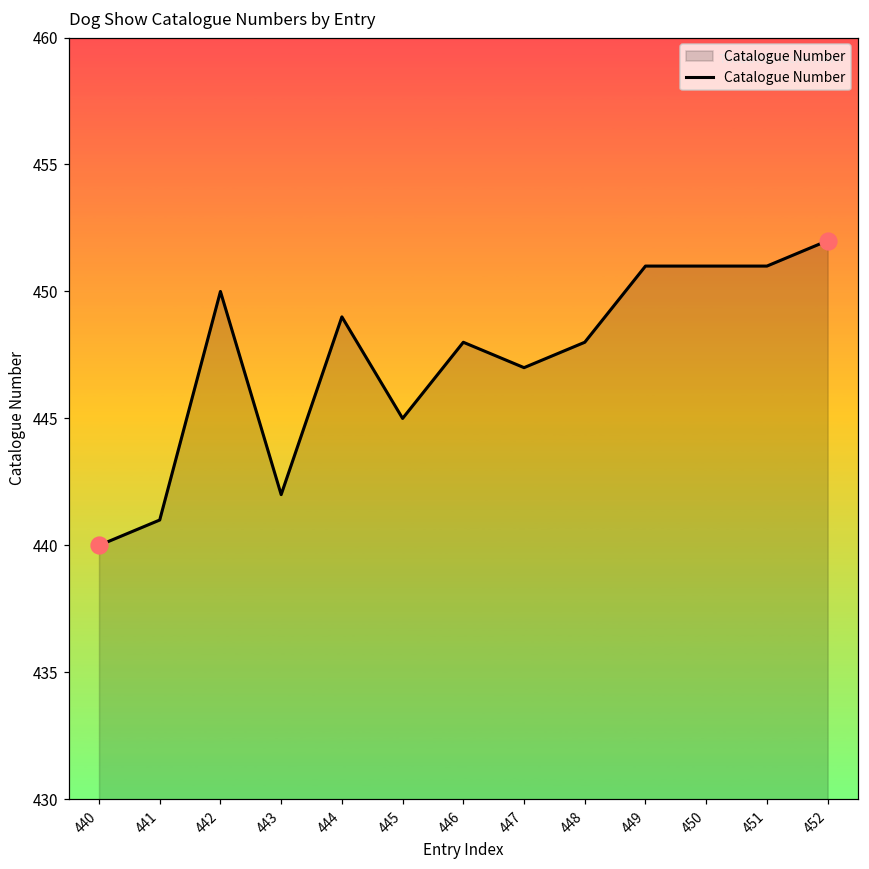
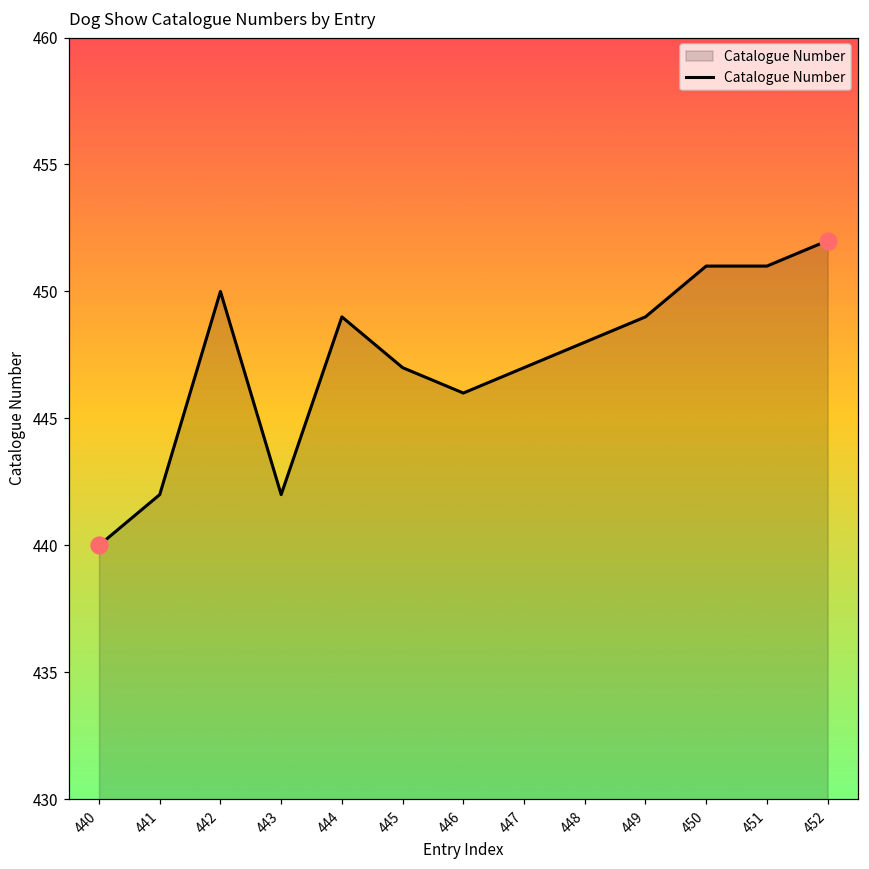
  {
    "Catalogue Number": {
-     "441": 441,
+     "441": 442,
      "442": 450,
      "443": 442,
      "444": 449,
-     "445": 445,
-     "446": 448,
+     "445": 447,
+     "446": 446,
      "447": 447,
      "448": 448,
-     "449": 451,
+     "449": 449,
      "450": 451,
      "451": 451
    }
  }
